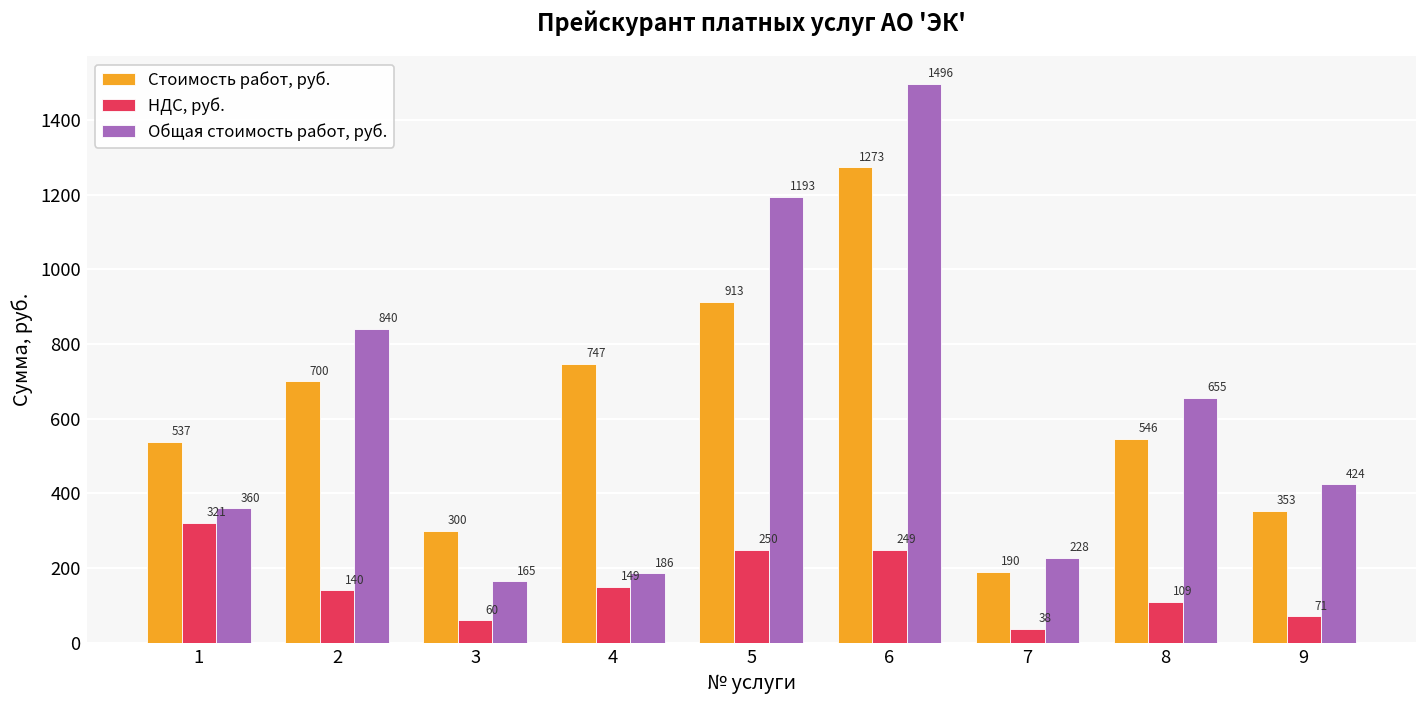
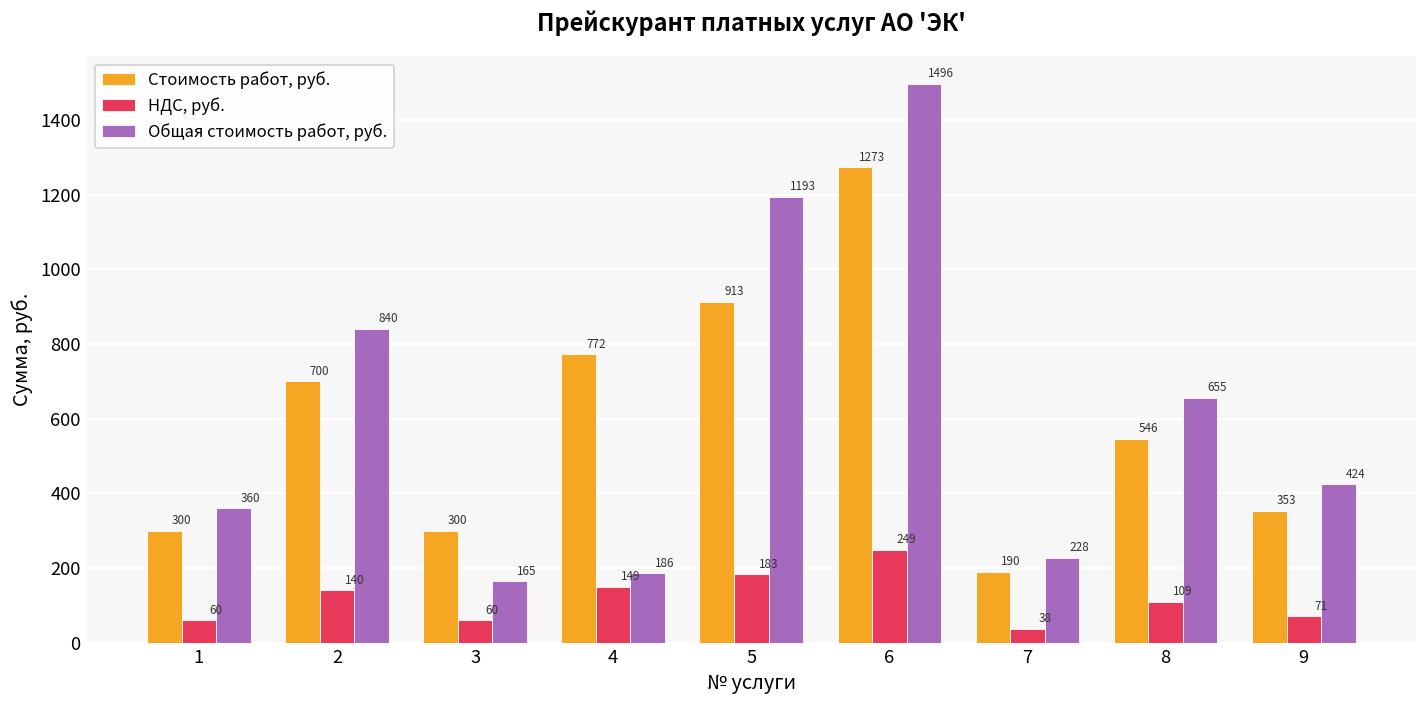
  {
    "Стоимость работ, руб.": {
-     "1": 537,
+     "1": 300,
      "2": 700,
      "3": 300,
-     "4": 747,
+     "4": 772,
      "5": 913,
      "6": 1273,
      "7": 190,
      "8": 546,
      "9": 353
    },
    "НДС, руб.": {
-     "1": 321,
+     "1": 60,
      "2": 140,
      "3": 60,
      "4": 149,
-     "5": 250,
+     "5": 183,
      "6": 249,
      "7": 38,
      "8": 109,
      "9": 71
    },
    "Общая стоимость работ, руб.": {
      "1": 360,
      "2": 840,
      "3": 165,
      "4": 186,
      "5": 1193,
      "6": 1496,
      "7": 228,
      "8": 655,
      "9": 424
    }
  }
